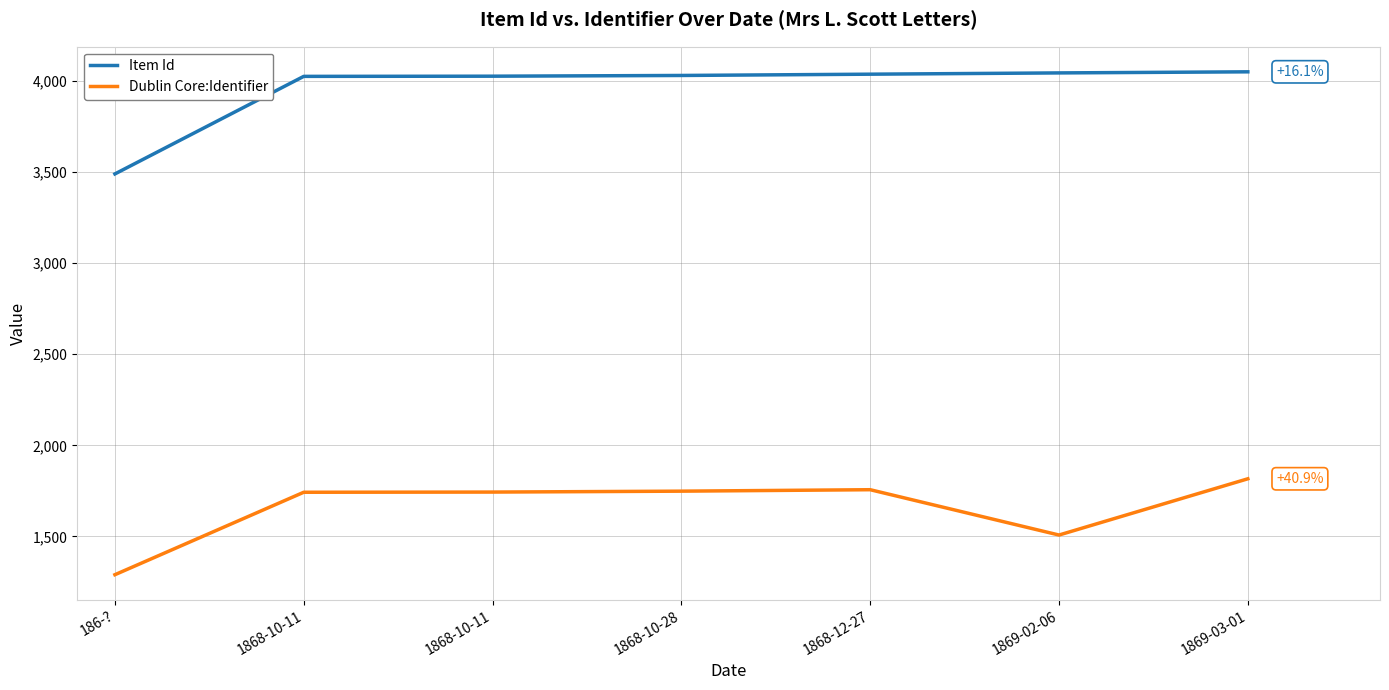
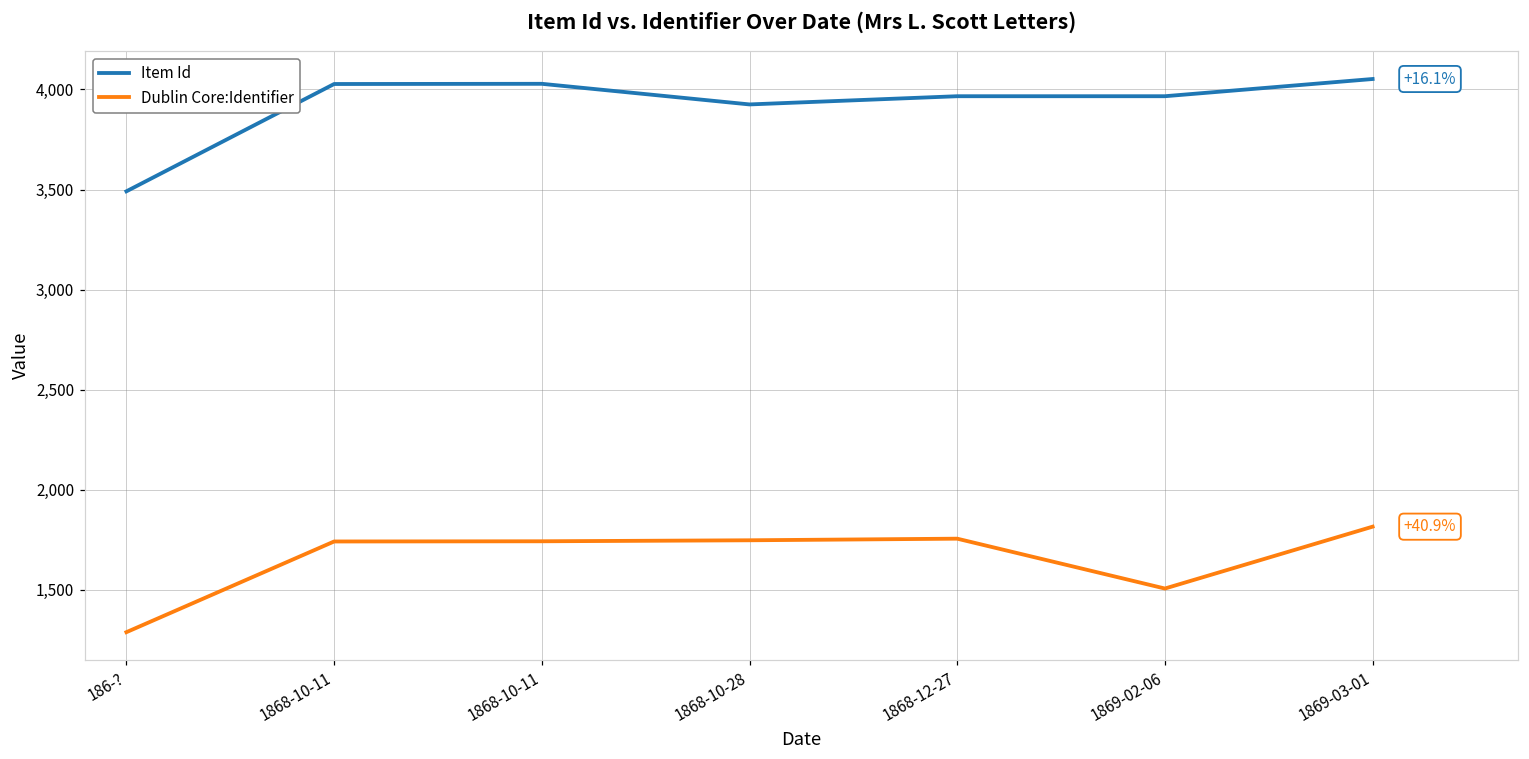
  {
    "Item Id": {
      "186-?": "3,490",
-     "1868-10-28": "4,030",
-     "1868-12-27": "4,040",
-     "1869-02-06": "4,050",
+     "1868-10-28": "3,930",
+     "1868-12-27": "3,970",
+     "1869-02-06": "3,970",
      "1869-03-01": "4,050"
    },
    "Dublin Core:Identifier": {
      "186-?": "1,290",
      "1868-10-28": "1,750",
      "1868-12-27": "1,760",
      "1869-02-06": "1,510",
      "1869-03-01": "1,820"
    }
  }
